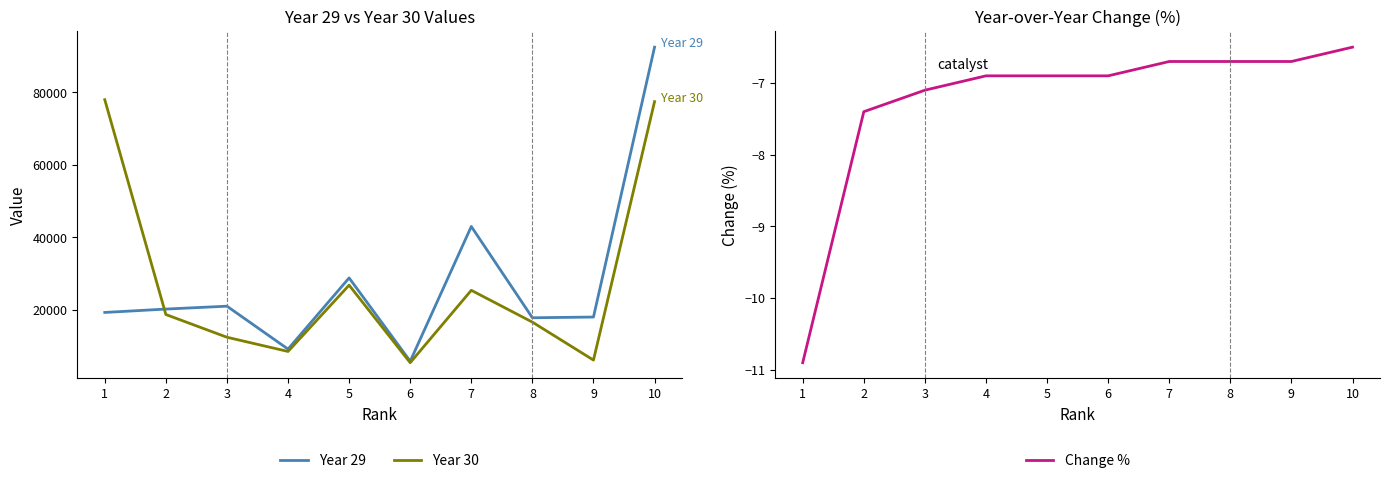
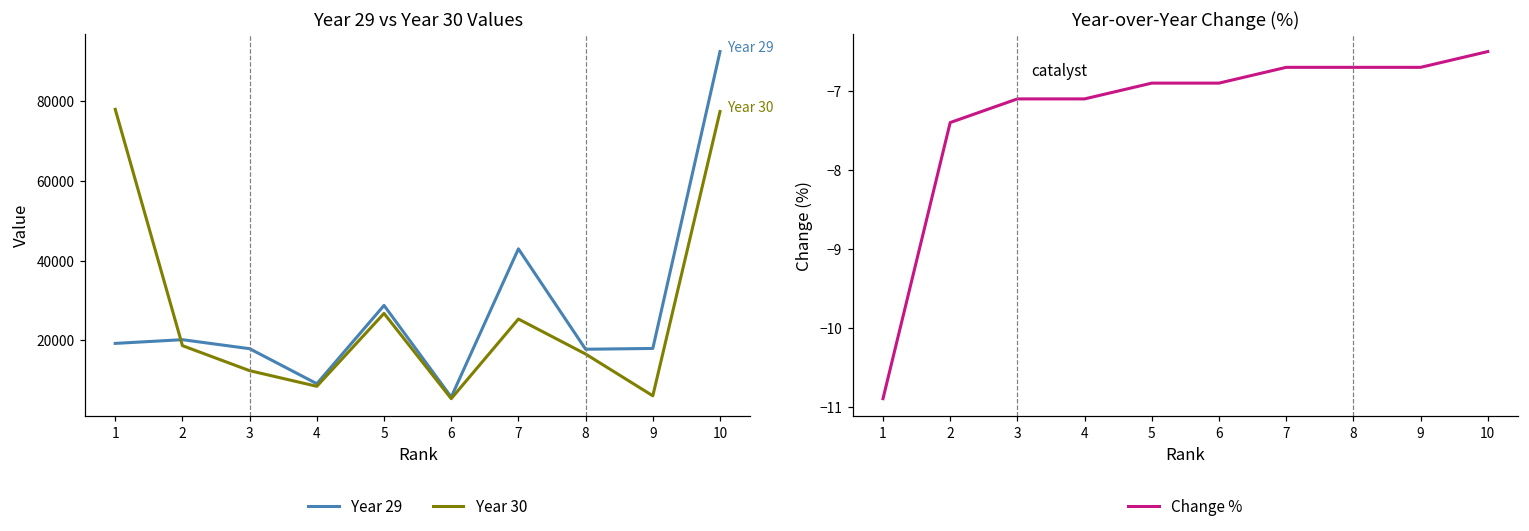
  {
    "Year 29 vs Year 30 Values": {
      "Year 29": {
        "1": 19000,
        "2": 20000,
-       "3": 21000,
+       "3": 18000,
        "5": 29000,
        "7": 43000,
        "8": 18000,
        "9": 18000
      },
      "Year 30": {
        "1": 78000,
        "2": 19000,
        "3": 12000,
        "5": 27000,
        "7": 25000,
        "8": 17000,
        "9": 6000
      }
    },
    "Year-over-Year Change (%)": {
      "1": -10.9,
      "2": -7.4,
      "3": -7.1,
-     "4": -6.9,
+     "4": -7.1,
      "5": -6.9,
      "6": -6.9,
      "7": -6.7,
      "8": -6.7,
      "9": -6.7,
      "10": -6.5
    }
  }
